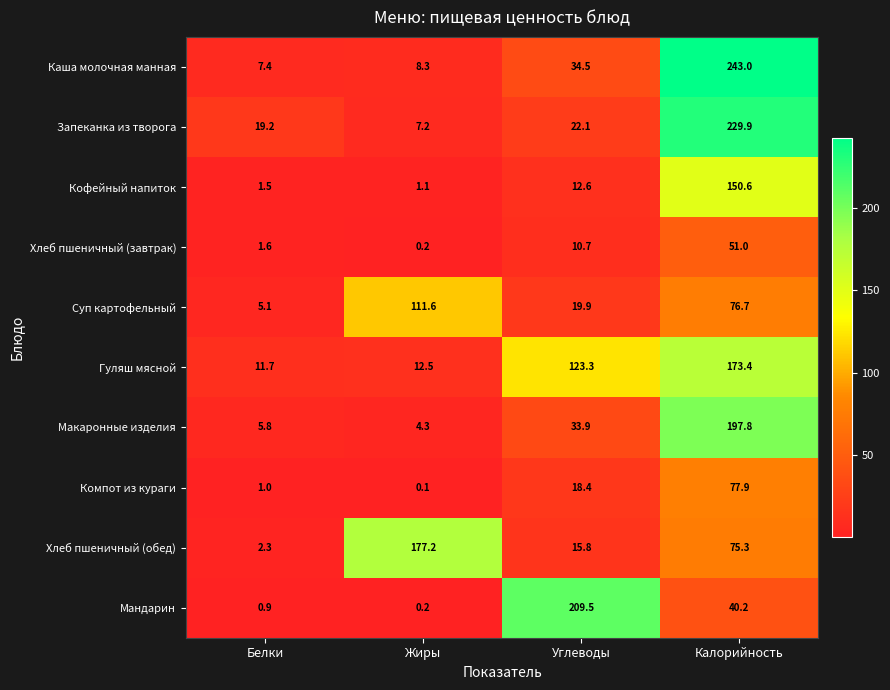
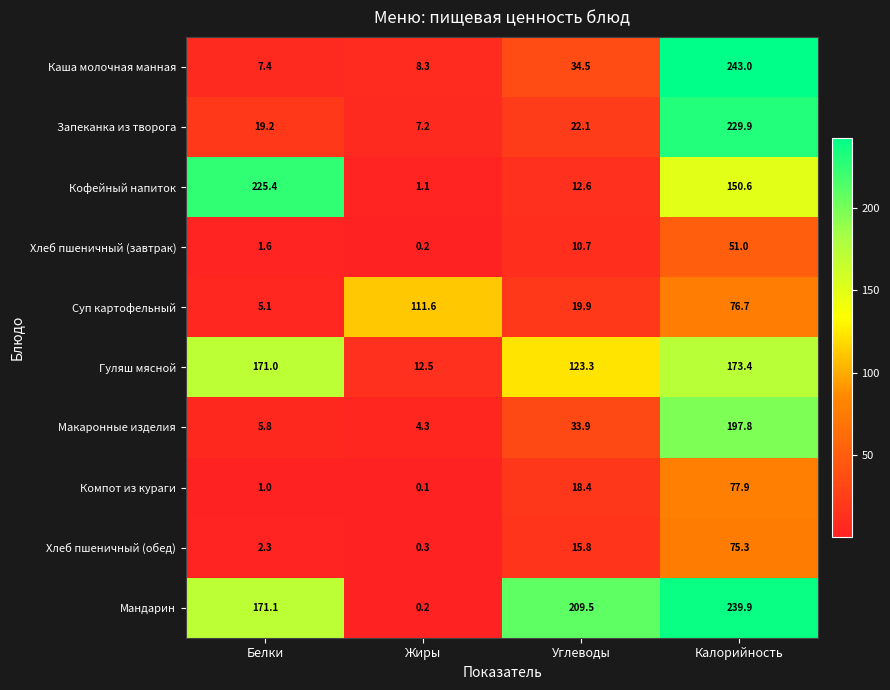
  {
    "Каша молочная манная": {
      "Белки": 7.4,
      "Жиры": 8.3,
      "Углеводы": 34.5,
      "Калорийность": 243.0
    },
    "Запеканка из творога": {
      "Белки": 19.2,
      "Жиры": 7.2,
      "Углеводы": 22.1,
      "Калорийность": 229.9
    },
    "Кофейный напиток": {
-     "Белки": 1.5,
+     "Белки": 225.4,
      "Жиры": 1.1,
      "Углеводы": 12.6,
      "Калорийность": 150.6
    },
    "Хлеб пшеничный (завтрак)": {
      "Белки": 1.6,
      "Жиры": 0.2,
      "Углеводы": 10.7,
      "Калорийность": 51.0
    },
    "Суп картофельный": {
      "Белки": 5.1,
      "Жиры": 111.6,
      "Углеводы": 19.9,
      "Калорийность": 76.7
    },
    "Гуляш мясной": {
-     "Белки": 11.7,
+     "Белки": 171.0,
      "Жиры": 12.5,
      "Углеводы": 123.3,
      "Калорийность": 173.4
    },
    "Макаронные изделия": {
      "Белки": 5.8,
      "Жиры": 4.3,
      "Углеводы": 33.9,
      "Калорийность": 197.8
    },
    "Компот из кураги": {
      "Белки": 1.0,
      "Жиры": 0.1,
      "Углеводы": 18.4,
      "Калорийность": 77.9
    },
    "Хлеб пшеничный (обед)": {
      "Белки": 2.3,
-     "Жиры": 177.2,
+     "Жиры": 0.3,
      "Углеводы": 15.8,
      "Калорийность": 75.3
    },
    "Мандарин": {
-     "Белки": 0.9,
+     "Белки": 171.1,
      "Жиры": 0.2,
      "Углеводы": 209.5,
-     "Калорийность": 40.2
+     "Калорийность": 239.9
    }
  }
